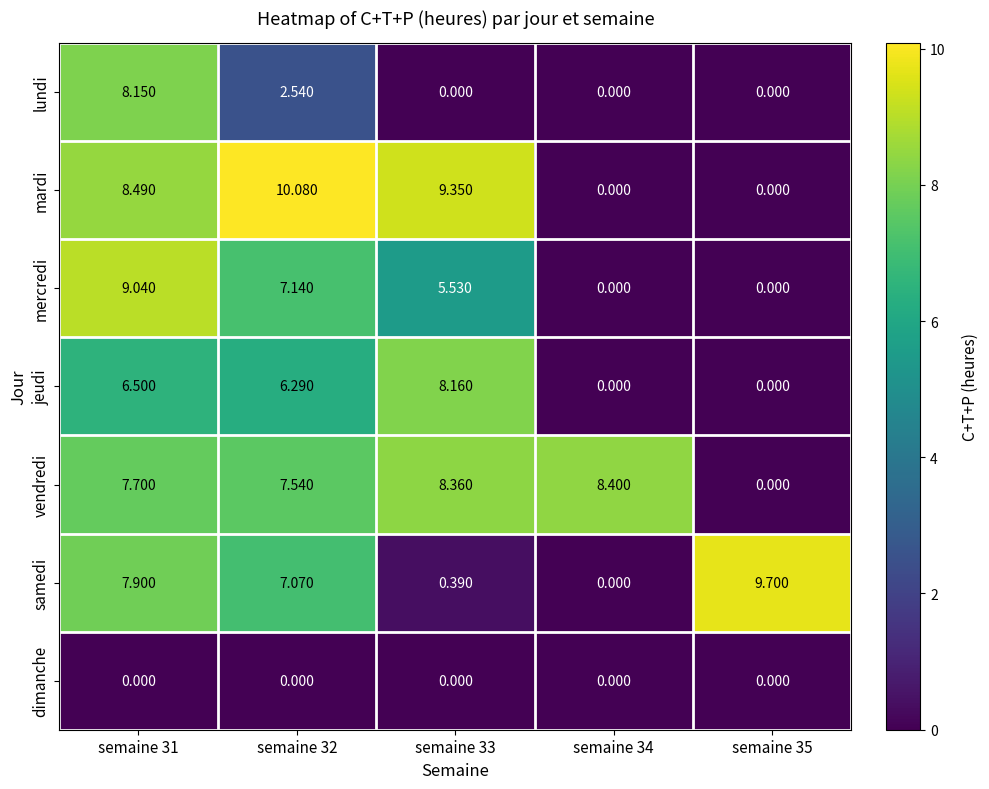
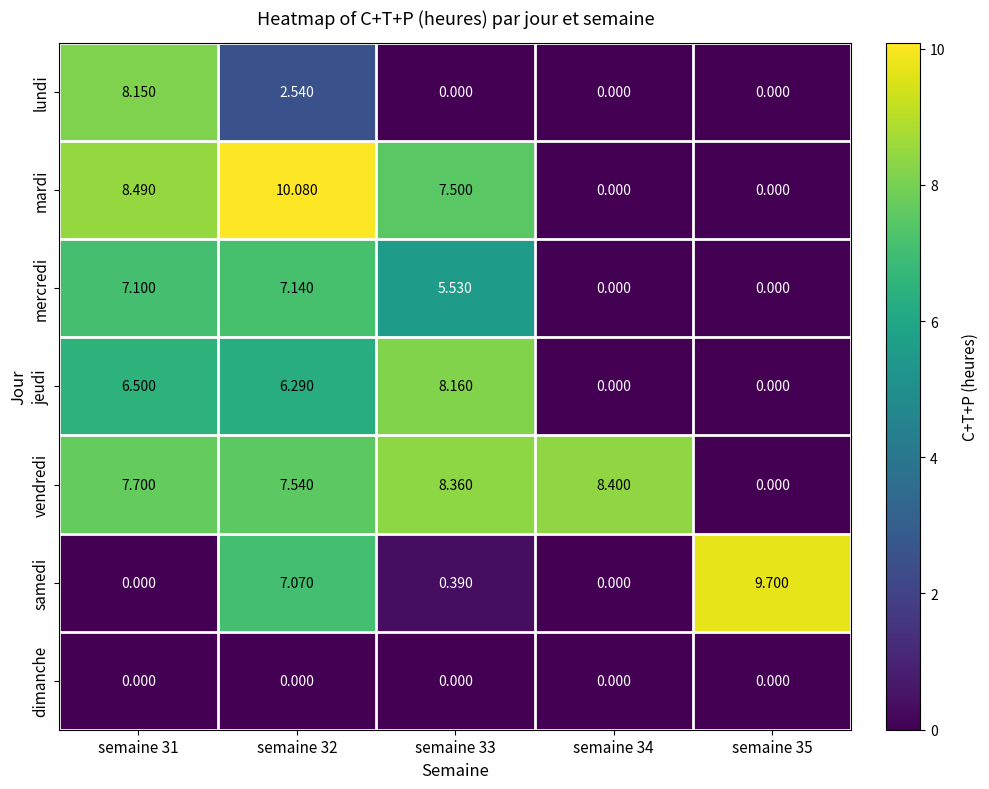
  {
    "lundi": {
      "semaine 31": 8.150,
      "semaine 32": 2.540,
      "semaine 33": 0.000,
      "semaine 34": 0.000,
      "semaine 35": 0.000
    },
    "mardi": {
      "semaine 31": 8.490,
      "semaine 32": 10.080,
-     "semaine 33": 9.350,
+     "semaine 33": 7.500,
      "semaine 34": 0.000,
      "semaine 35": 0.000
    },
    "mercredi": {
-     "semaine 31": 9.040,
+     "semaine 31": 7.100,
      "semaine 32": 7.140,
      "semaine 33": 5.530,
      "semaine 34": 0.000,
      "semaine 35": 0.000
    },
    "jeudi": {
      "semaine 31": 6.500,
      "semaine 32": 6.290,
      "semaine 33": 8.160,
      "semaine 34": 0.000,
      "semaine 35": 0.000
    },
    "vendredi": {
      "semaine 31": 7.700,
      "semaine 32": 7.540,
      "semaine 33": 8.360,
      "semaine 34": 8.400,
      "semaine 35": 0.000
    },
    "samedi": {
-     "semaine 31": 7.900,
+     "semaine 31": 0.000,
      "semaine 32": 7.070,
      "semaine 33": 0.390,
      "semaine 34": 0.000,
      "semaine 35": 9.700
    },
    "dimanche": {
      "semaine 31": 0.000,
      "semaine 32": 0.000,
      "semaine 33": 0.000,
      "semaine 34": 0.000,
      "semaine 35": 0.000
    }
  }
